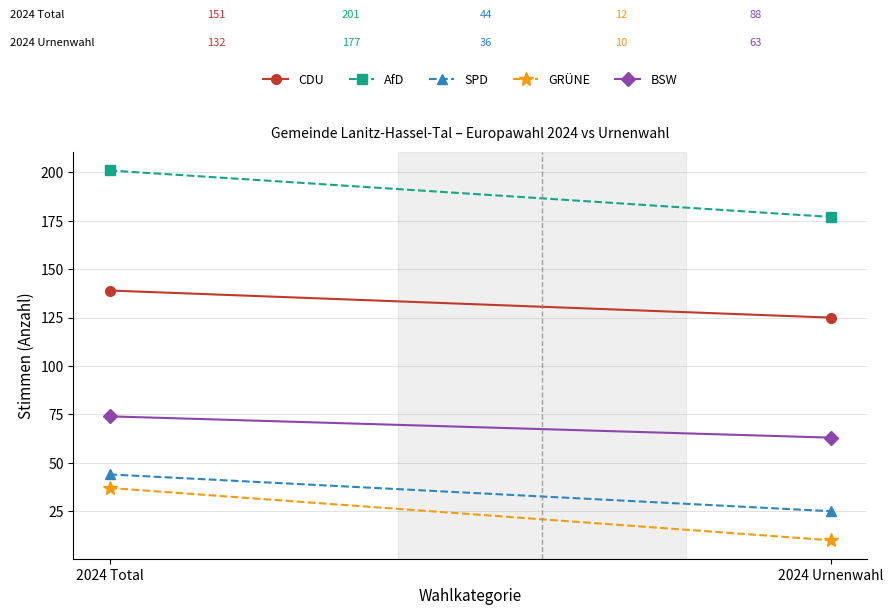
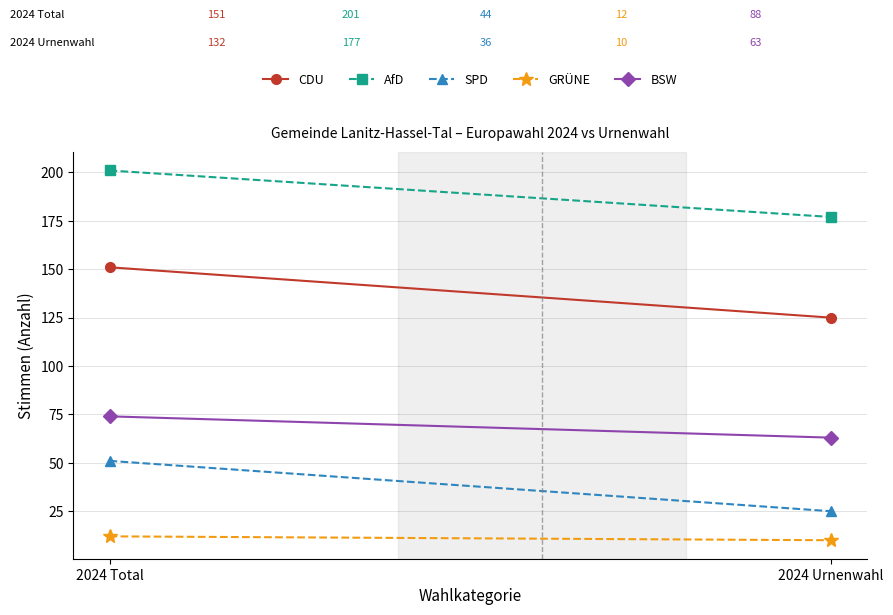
  {
    "CDU": {
-     "2024 Total": 139,
+     "2024 Total": 151,
      "2024 Urnenwahl": 125
    },
    "AfD": {
      "2024 Total": 201,
      "2024 Urnenwahl": 177
    },
    "SPD": {
-     "2024 Total": 44,
+     "2024 Total": 51,
      "2024 Urnenwahl": 25
    },
    "GRÜNE": {
-     "2024 Total": 37,
+     "2024 Total": 12,
      "2024 Urnenwahl": 10
    },
    "BSW": {
      "2024 Total": 74,
      "2024 Urnenwahl": 63
    }
  }
